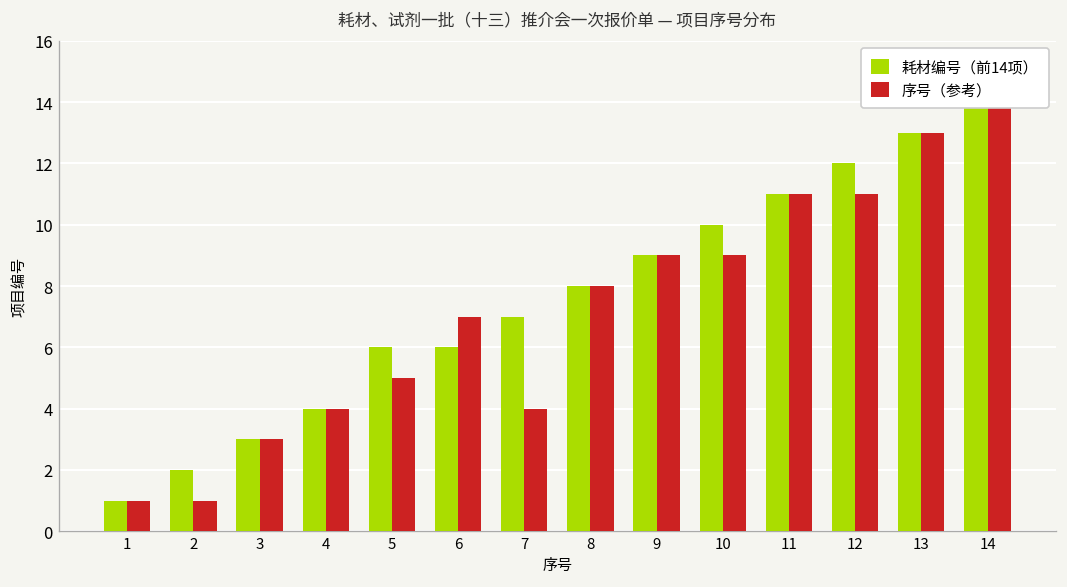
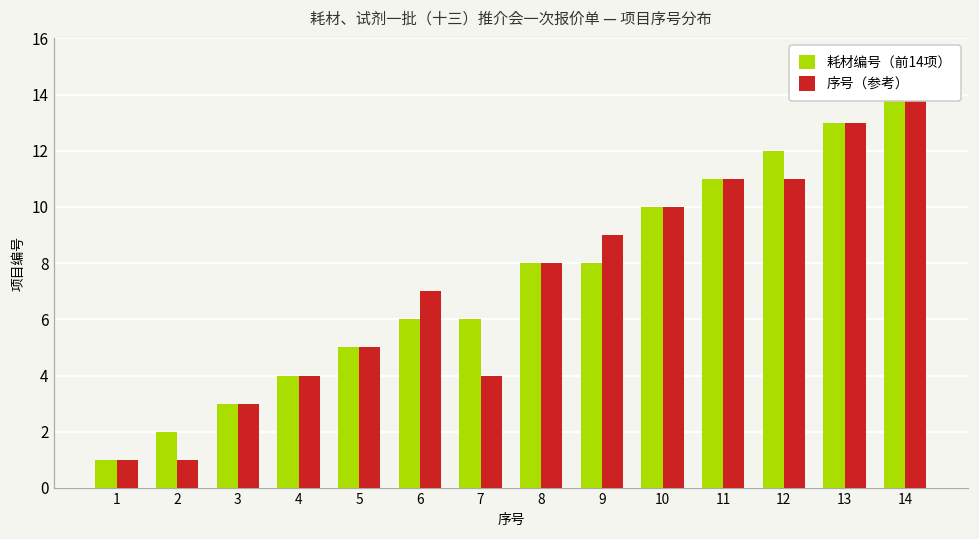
  {
    "耗材编号（前14项）": {
      "1": 1,
      "2": 2,
      "3": 3,
      "4": 4,
-     "5": 6,
+     "5": 5,
      "6": 6,
-     "7": 7,
+     "7": 6,
      "8": 8,
-     "9": 9,
+     "9": 8,
      "10": 10,
      "11": 11,
      "12": 12,
      "13": 13
    },
    "序号（参考）": {
      "1": 1,
      "2": 1,
      "3": 3,
      "4": 4,
      "5": 5,
      "6": 7,
      "7": 4,
      "8": 8,
      "9": 9,
-     "10": 9,
+     "10": 10,
      "11": 11,
      "12": 11,
      "13": 13
    }
  }
